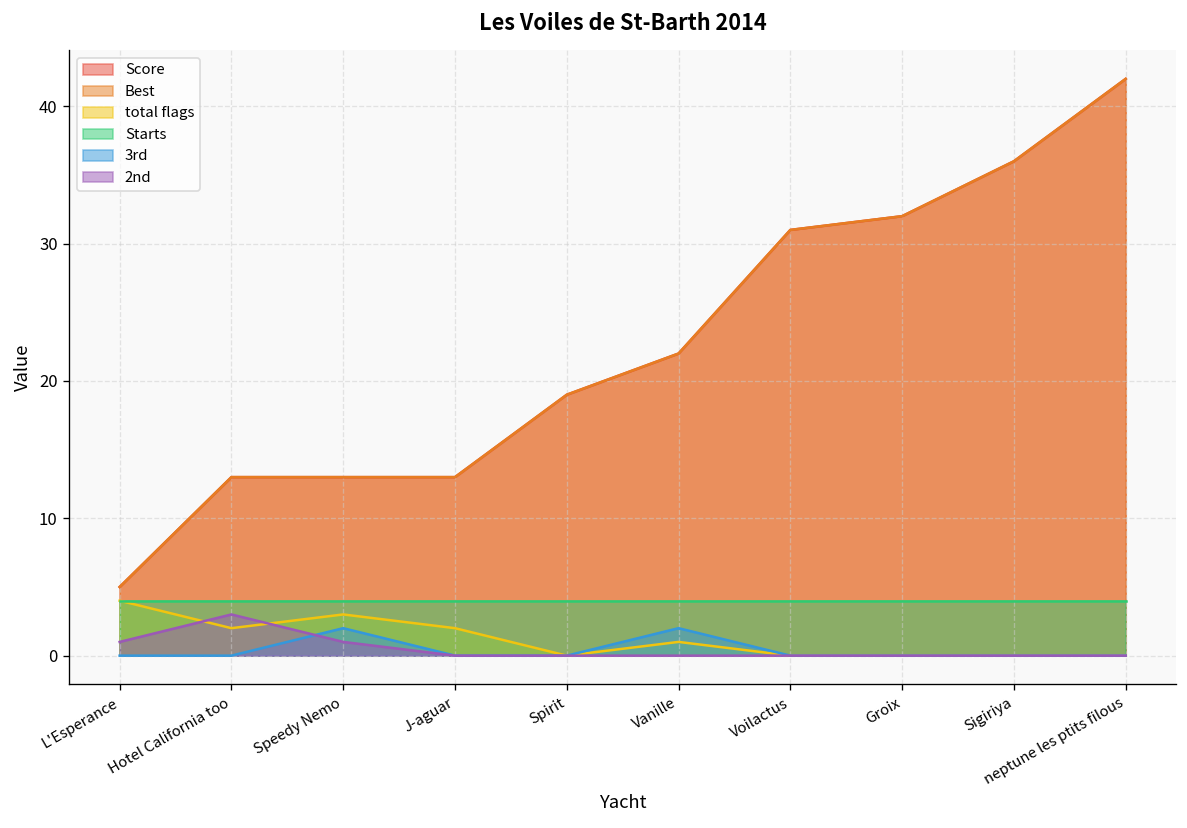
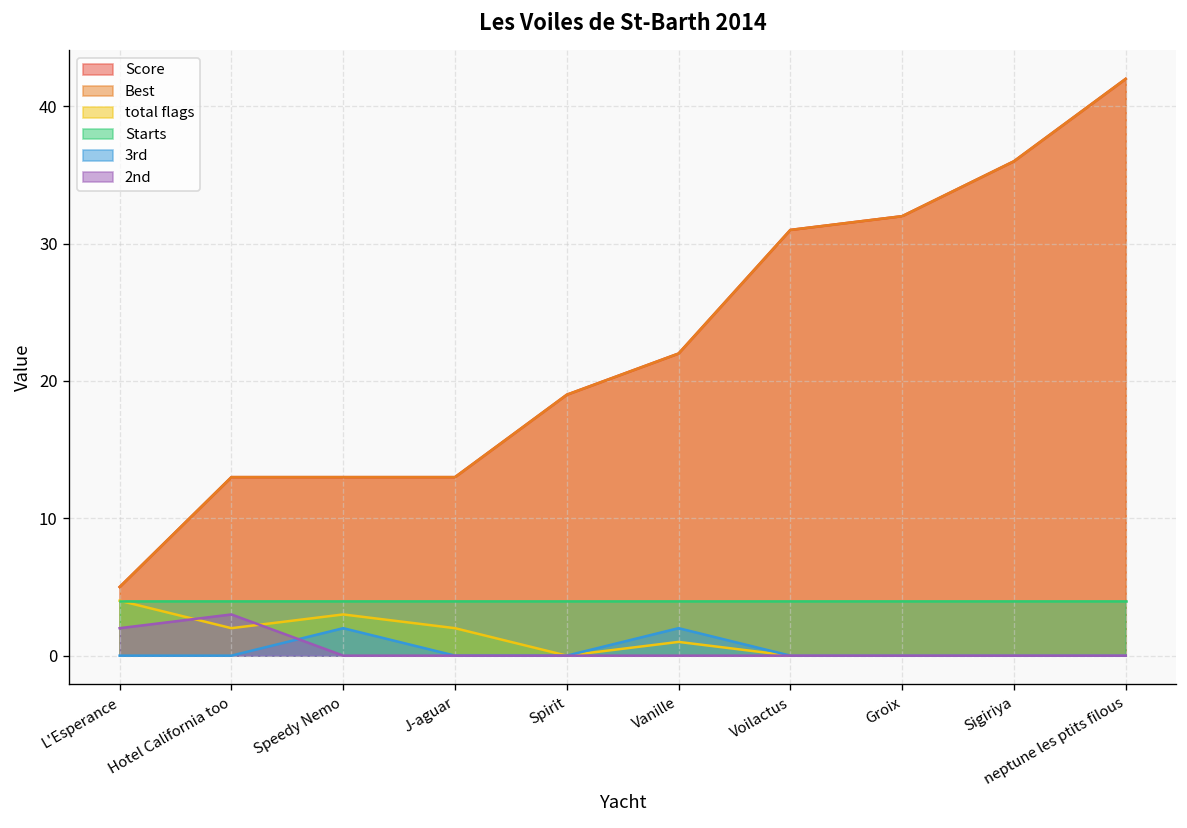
  {
    "Starts": {
      "Hotel California too": 4,
      "Speedy Nemo": 4,
      "J-aguar": 4,
      "Spirit": 4,
      "Vanille": 4,
      "Voilactus": 4,
      "Groix": 4,
      "Sigiriya": 4,
      "neptune les ptits filous": 4
    },
    "3rd": {
      "L'Esperance": 0,
      "Hotel California too": 0,
      "Speedy Nemo": 2,
      "Vanille": 2
    },
    "2nd": {
-     "L'Esperance": 1,
+     "L'Esperance": 2,
      "Hotel California too": 3,
-     "Speedy Nemo": 1,
+     "Speedy Nemo": 0,
      "Vanille": 0
    }
  }
